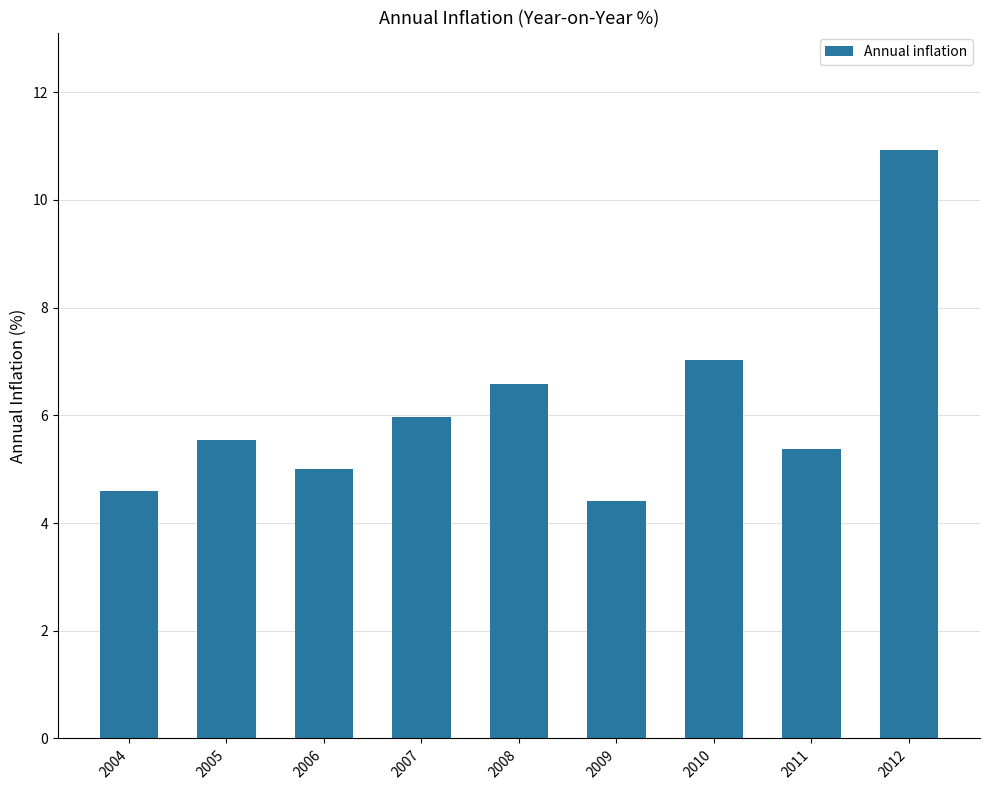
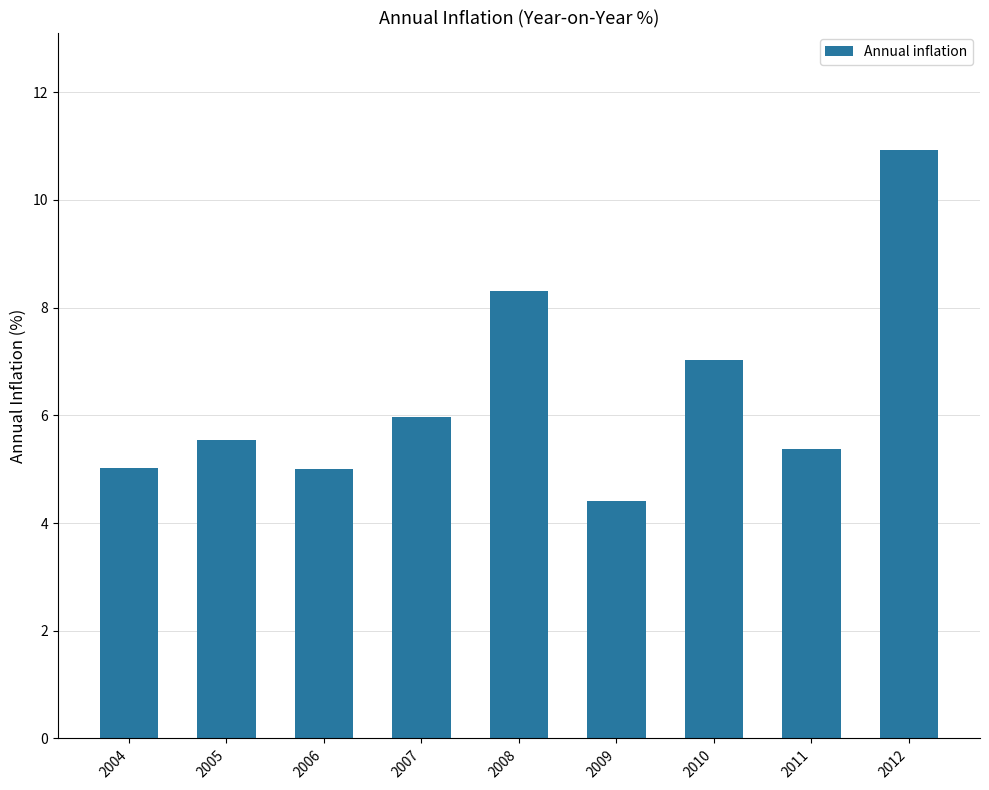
  {
-   "2004": 4.6,
+   "2004": 5.0,
    "2005": 5.5,
    "2006": 5.0,
    "2007": 6.0,
-   "2008": 6.6,
+   "2008": 8.3,
    "2009": 4.4,
    "2010": 7.0,
    "2011": 5.4,
    "2012": 10.9
  }
